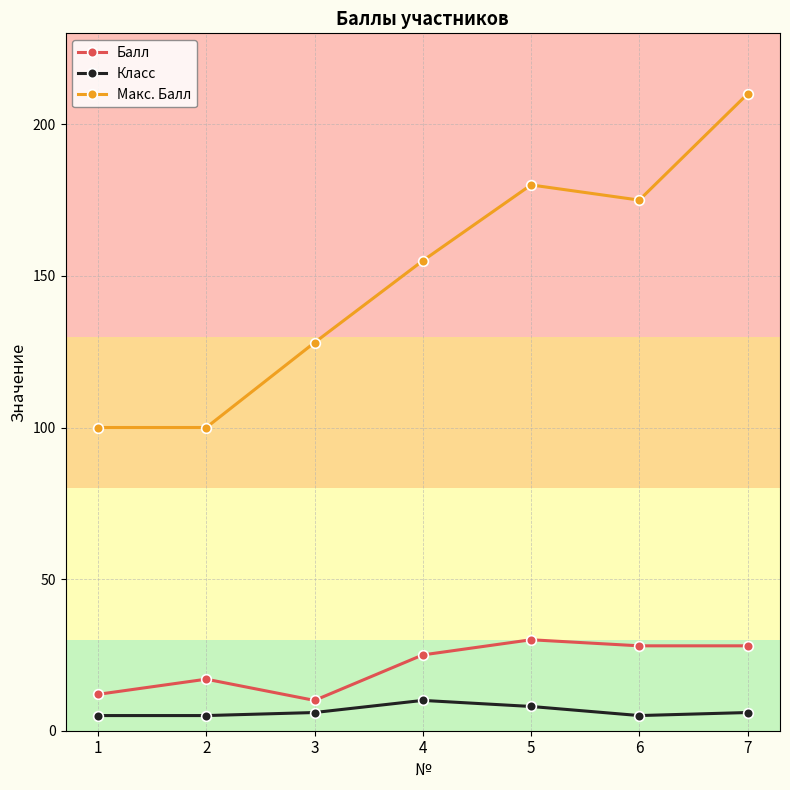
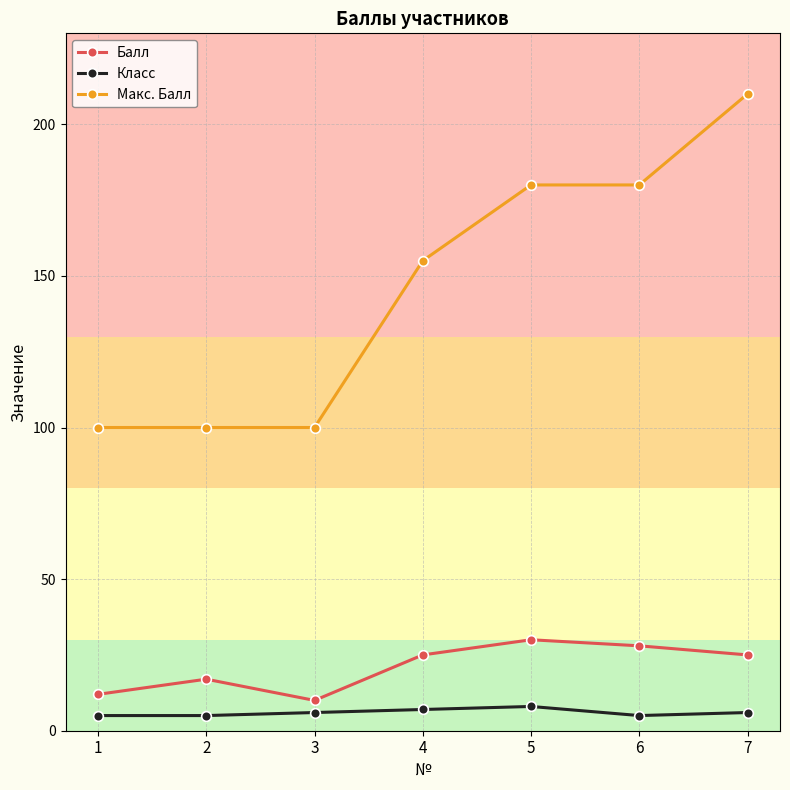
  {
    "Балл": {
      "1": 12,
      "2": 17,
      "3": 10,
      "4": 25,
      "5": 30,
      "6": 28,
-     "7": 28
+     "7": 25
    },
    "Класс": {
      "1": 5,
      "2": 5,
      "3": 6,
-     "4": 10,
+     "4": 7,
      "5": 8,
      "6": 5,
      "7": 6
    },
    "Макс. Балл": {
      "1": 100,
      "2": 100,
-     "3": 128,
+     "3": 100,
      "4": 155,
      "5": 180,
-     "6": 175,
+     "6": 180,
      "7": 210
    }
  }
